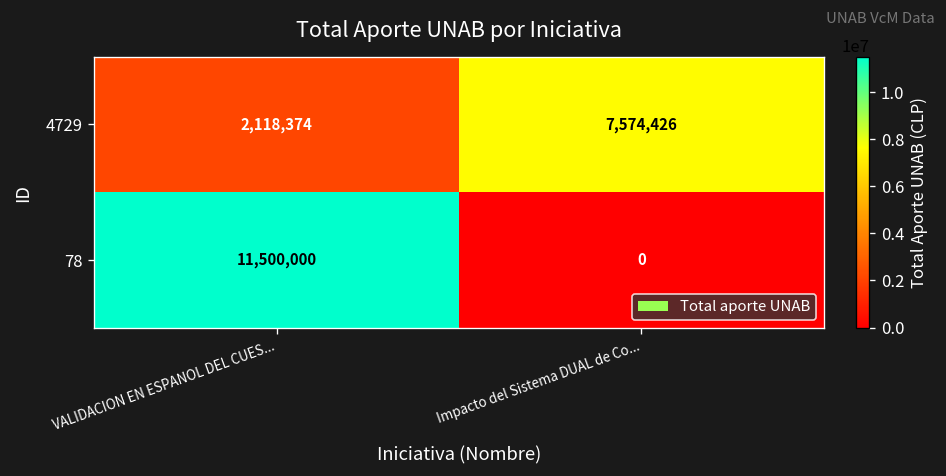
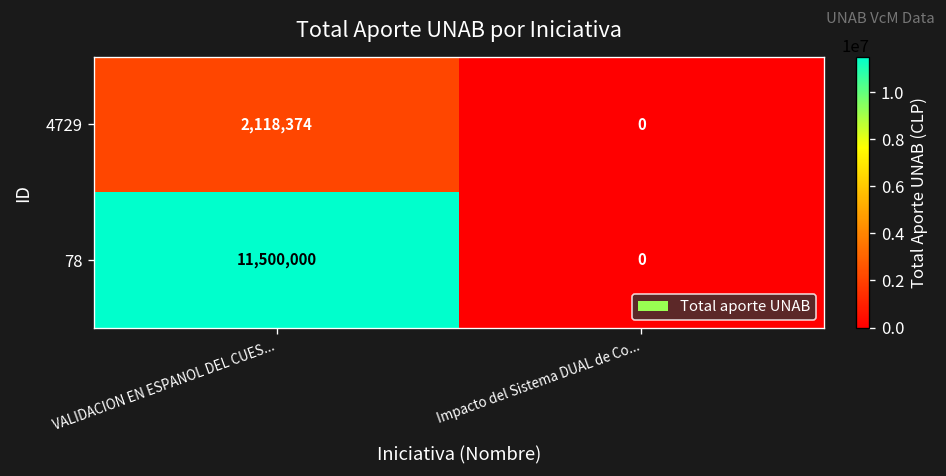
  {
    "4729": {
      "VALIDACION EN ESPANOL DEL CUES...": "2,118,374",
-     "Impacto del Sistema DUAL de Co...": "7,574,426"
+     "Impacto del Sistema DUAL de Co...": "0"
    },
    "78": {
      "VALIDACION EN ESPANOL DEL CUES...": "11,500,000",
      "Impacto del Sistema DUAL de Co...": "0"
    }
  }
